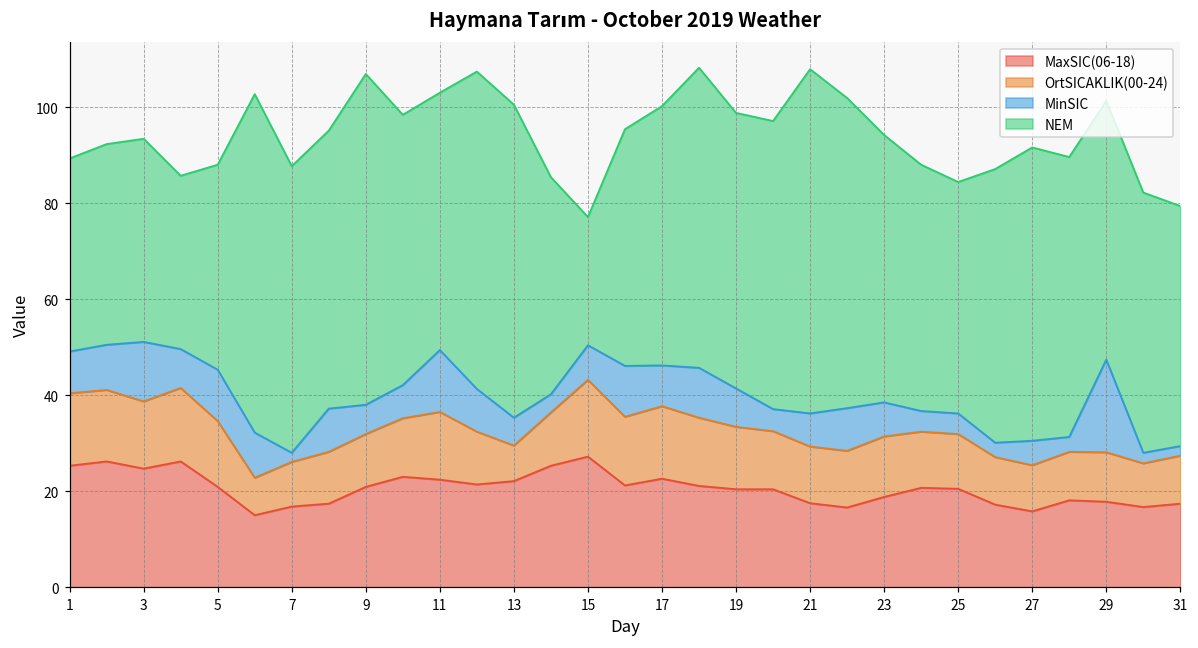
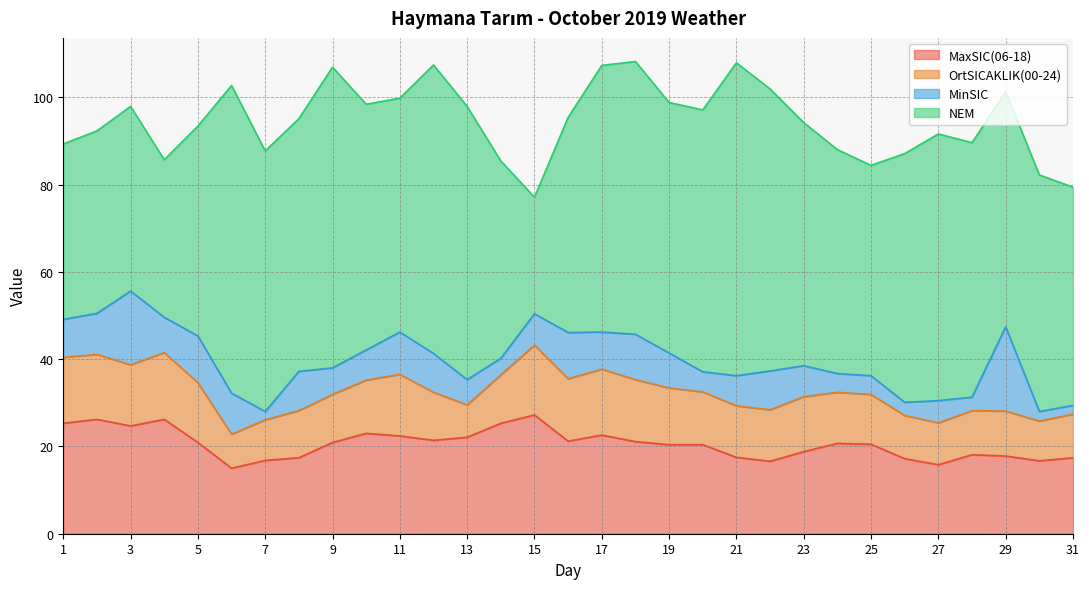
  {
    "MinSIC": {
      "1": 9,
-     "3": 12,
+     "3": 17,
      "5": 11,
      "7": 2,
      "9": 6,
-     "11": 13,
+     "11": 10,
      "13": 6,
      "15": 7,
      "17": 9,
      "19": 8,
      "21": 7,
      "23": 7,
      "25": 4,
      "27": 5,
      "29": 19,
      "31": 2
    },
    "NEM": {
      "1": 40,
      "3": 42,
-     "5": 43,
+     "5": 48,
      "7": 60,
      "9": 69,
      "11": 54,
-     "13": 65,
+     "13": 63,
      "15": 27,
-     "17": 54,
+     "17": 61,
      "19": 57,
      "21": 72,
      "23": 56,
      "25": 48,
      "27": 61,
      "31": 50
    }
  }
